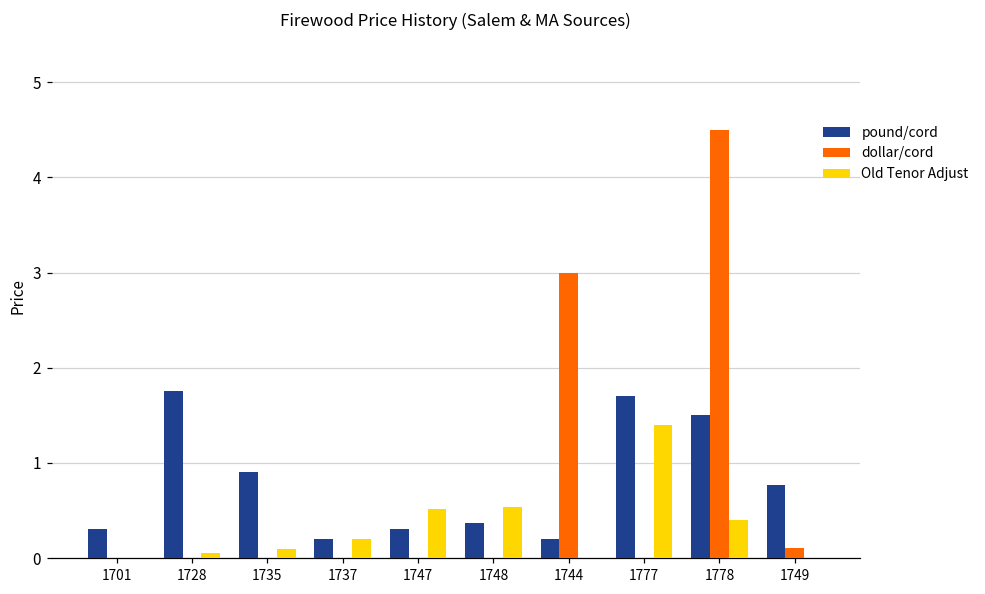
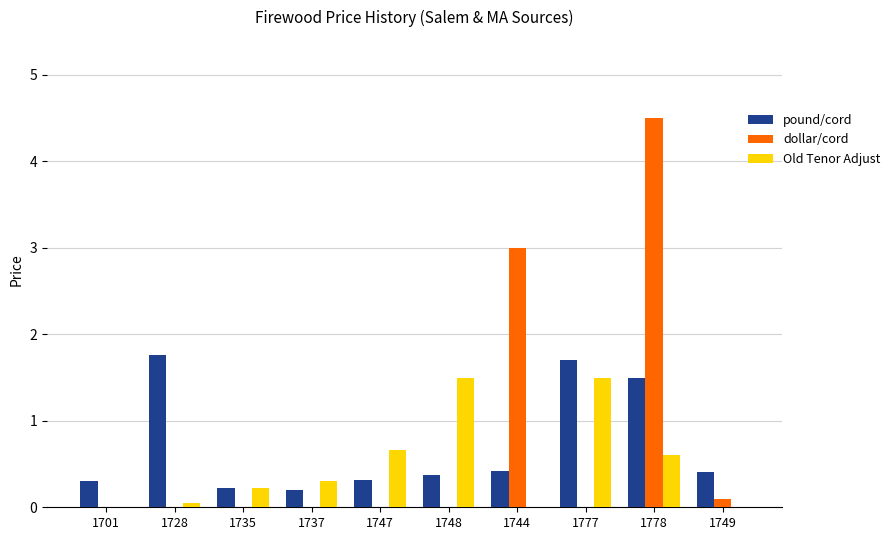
  {
    "pound/cord": {
      "1701": 0.3,
      "1728": 1.8,
-     "1735": 0.9,
+     "1735": 0.2,
      "1737": 0.2,
      "1747": 0.3,
      "1748": 0.4,
-     "1744": 0.2,
+     "1744": 0.4,
      "1777": 1.7,
      "1778": 1.5,
-     "1749": 0.8
+     "1749": 0.4
    },
    "dollar/cord": {
      "1701": 0.0,
      "1728": 0.0,
      "1735": 0.0,
      "1737": 0.0,
      "1747": 0.0,
      "1748": 0.0,
      "1744": 3.0,
      "1777": 0.0,
      "1778": 4.5,
      "1749": 0.1
    },
    "Old Tenor Adjust": {
      "1701": 0.0,
      "1728": 0.0,
-     "1735": 0.1,
-     "1737": 0.2,
-     "1747": 0.5,
-     "1748": 0.5,
+     "1735": 0.2,
+     "1737": 0.3,
+     "1747": 0.7,
+     "1748": 1.5,
      "1744": 0.0,
-     "1777": 1.4,
-     "1778": 0.4,
+     "1777": 1.5,
+     "1778": 0.6,
      "1749": 0.0
    }
  }
